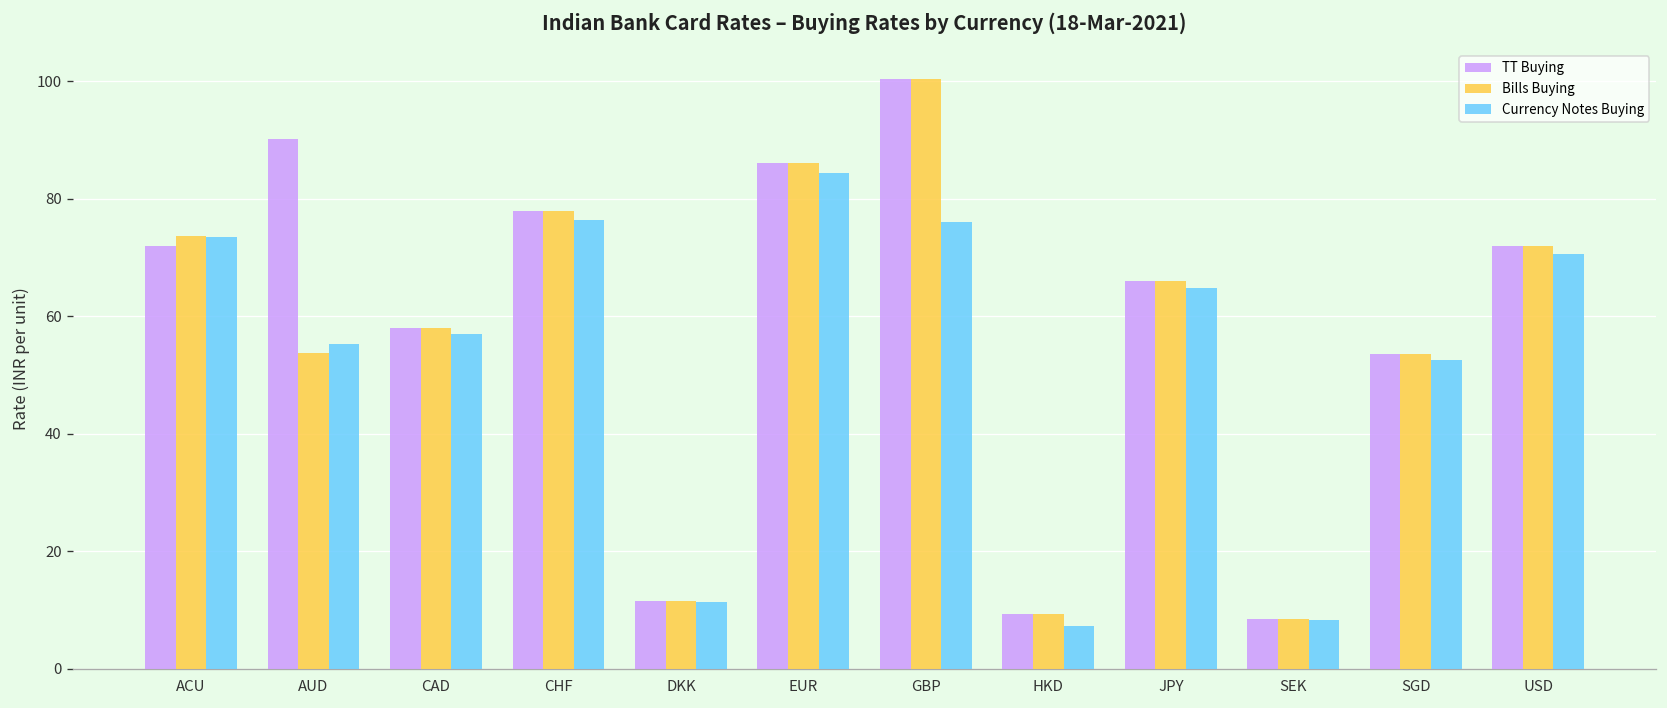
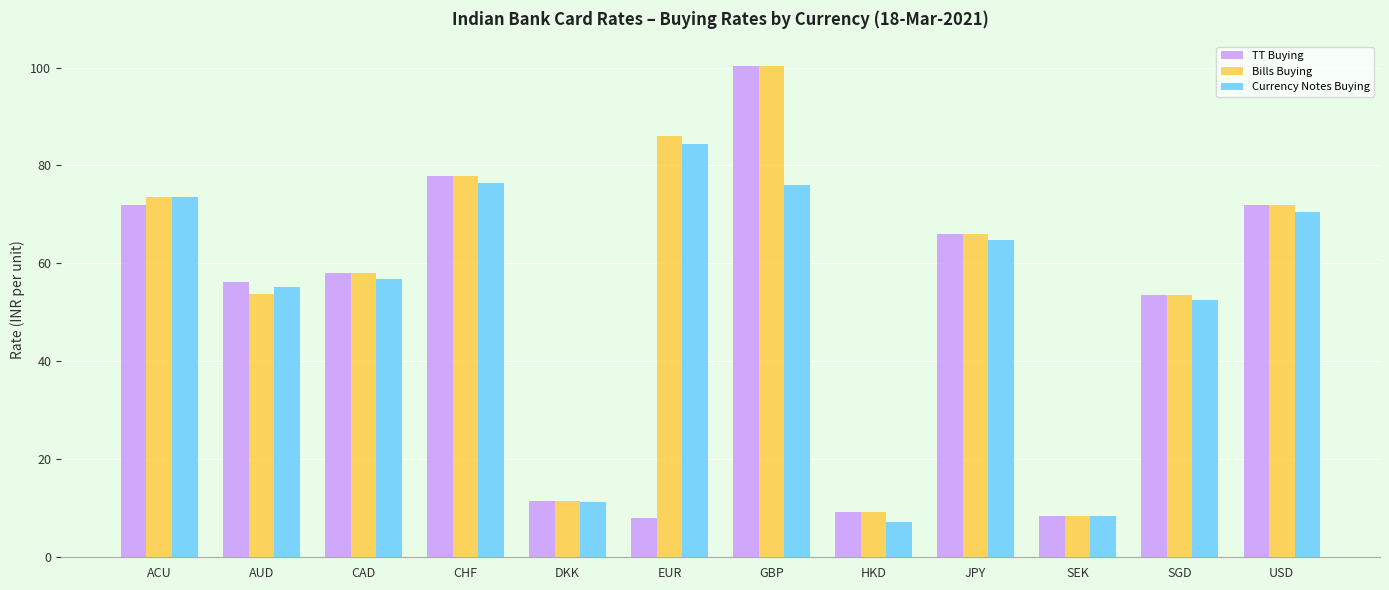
  {
    "TT Buying": {
      "ACU": 72,
-     "AUD": 90,
+     "AUD": 56,
      "CAD": 58,
      "CHF": 78,
      "DKK": 12,
-     "EUR": 86,
+     "EUR": 8,
      "GBP": 100,
      "HKD": 9,
      "JPY": 66,
      "SEK": 9,
      "SGD": 54,
      "USD": 72
    },
    "Bills Buying": {
      "ACU": 74,
      "AUD": 54,
      "CAD": 58,
      "CHF": 78,
      "DKK": 12,
      "EUR": 86,
      "GBP": 100,
      "HKD": 9,
      "JPY": 66,
      "SEK": 8,
      "SGD": 54,
      "USD": 72
    },
    "Currency Notes Buying": {
      "ACU": 74,
      "AUD": 55,
      "CAD": 57,
      "CHF": 76,
      "DKK": 11,
      "EUR": 84,
      "GBP": 76,
      "HKD": 7,
      "JPY": 65,
      "SEK": 8,
      "SGD": 53,
      "USD": 71
    }
  }
